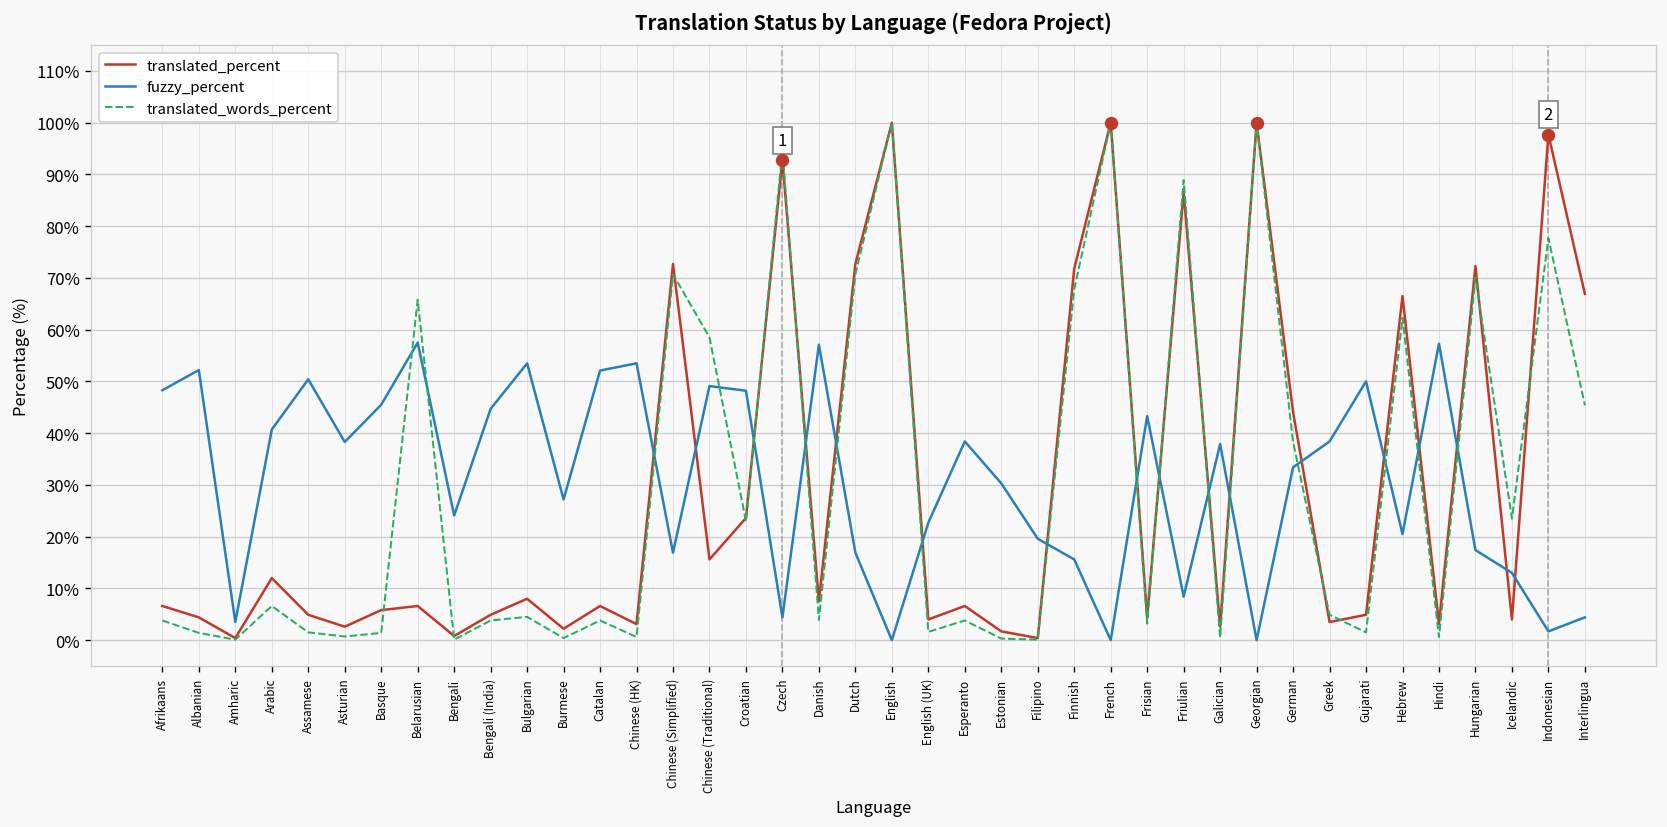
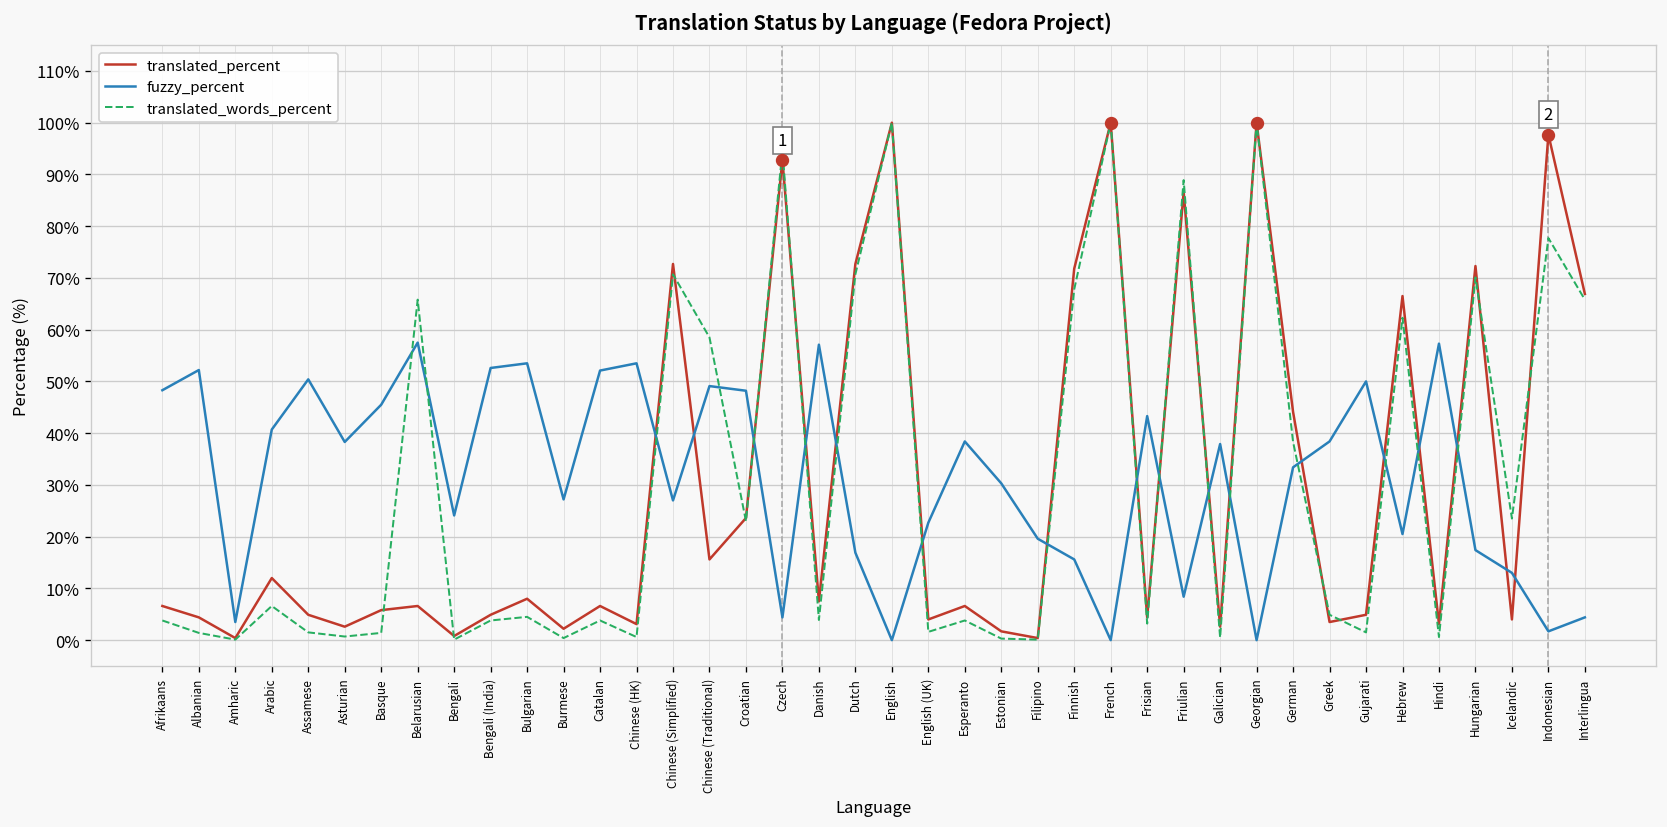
  {
    "fuzzy_percent": {
      "Afrikaans": "48%",
      "Albanian": "52%",
      "Amharic": "4%",
      "Arabic": "41%",
      "Assamese": "50%",
      "Asturian": "38%",
      "Basque": "46%",
      "Belarusian": "58%",
      "Bengali": "24%",
-     "Bengali (India)": "45%",
+     "Bengali (India)": "53%",
      "Bulgarian": "54%",
      "Burmese": "27%",
      "Catalan": "52%",
      "Chinese (HK)": "54%",
-     "Chinese (Simplified)": "17%",
+     "Chinese (Simplified)": "27%",
      "Chinese (Traditional)": "49%",
      "Croatian": "48%",
      "Czech": "4%",
      "Danish": "57%",
      "Dutch": "17%",
      "English": "0%",
      "English (UK)": "23%",
      "Esperanto": "38%",
      "Estonian": "30%",
      "Filipino": "20%",
      "Finnish": "16%",
      "French": "0%",
      "Frisian": "43%",
      "Friulian": "8%",
      "Galician": "38%",
      "Georgian": "0%",
      "German": "33%",
      "Greek": "38%",
      "Gujarati": "50%",
      "Hebrew": "21%",
      "Hindi": "57%",
      "Hungarian": "17%",
      "Icelandic": "13%",
      "Indonesian": "2%",
      "Interlingua": "4%"
    },
    "translated_words_percent": {
      "Afrikaans": "4%",
      "Albanian": "1%",
      "Arabic": "7%",
      "Assamese": "2%",
      "Asturian": "1%",
      "Basque": "1%",
      "Belarusian": "66%",
      "Bengali": "0%",
      "Bengali (India)": "4%",
      "Bulgarian": "5%",
      "Burmese": "0%",
      "Catalan": "4%",
      "Chinese (HK)": "1%",
      "Chinese (Simplified)": "71%",
      "Chinese (Traditional)": "59%",
      "Croatian": "23%",
      "Danish": "4%",
      "Dutch": "71%",
      "English (UK)": "2%",
      "Esperanto": "4%",
      "Estonian": "0%",
      "Finnish": "68%",
      "Frisian": "3%",
      "Friulian": "89%",
      "Galician": "1%",
      "German": "38%",
      "Greek": "5%",
      "Gujarati": "2%",
      "Hebrew": "62%",
      "Hindi": "1%",
      "Hungarian": "70%",
      "Icelandic": "24%",
      "Indonesian": "78%",
-     "Interlingua": "45%"
+     "Interlingua": "66%"
    }
  }
